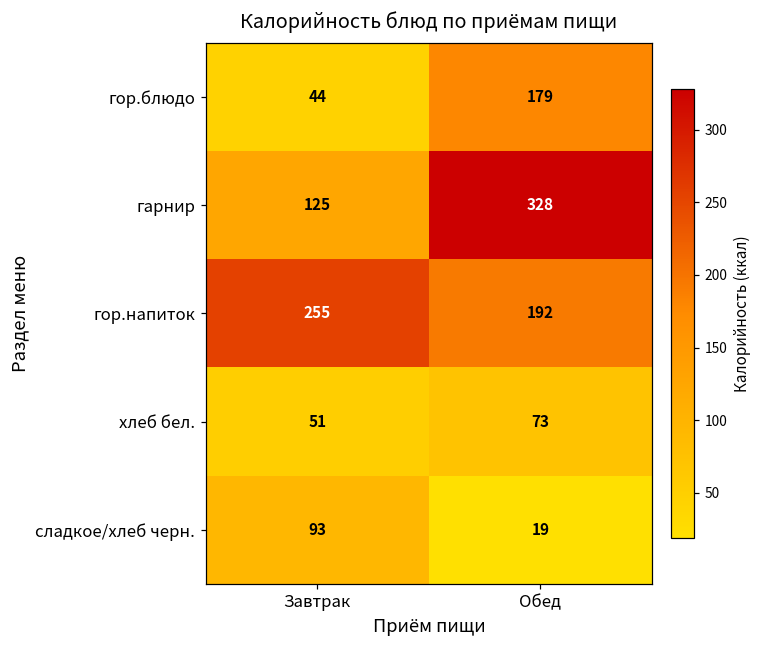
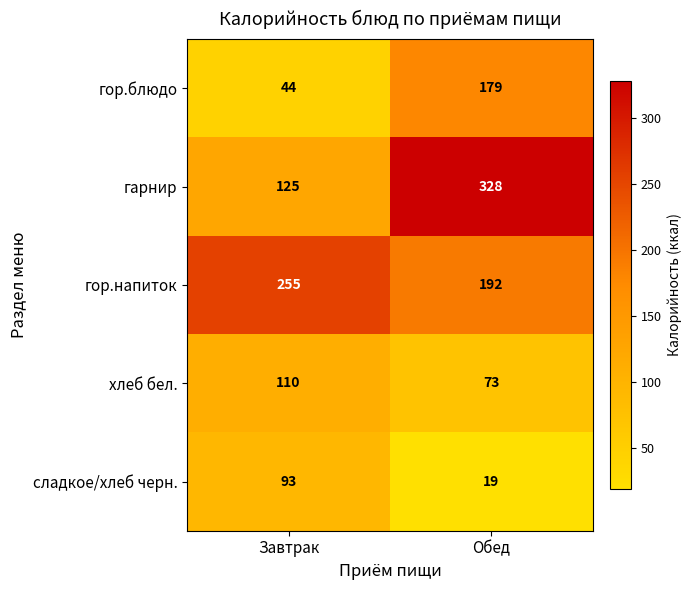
  {
    "гор.блюдо": {
      "Завтрак": 44,
      "Обед": 179
    },
    "гарнир": {
      "Завтрак": 125,
      "Обед": 328
    },
    "гор.напиток": {
      "Завтрак": 255,
      "Обед": 192
    },
    "хлеб бел.": {
-     "Завтрак": 51,
+     "Завтрак": 110,
      "Обед": 73
    },
    "сладкое/хлеб черн.": {
      "Завтрак": 93,
      "Обед": 19
    }
  }
